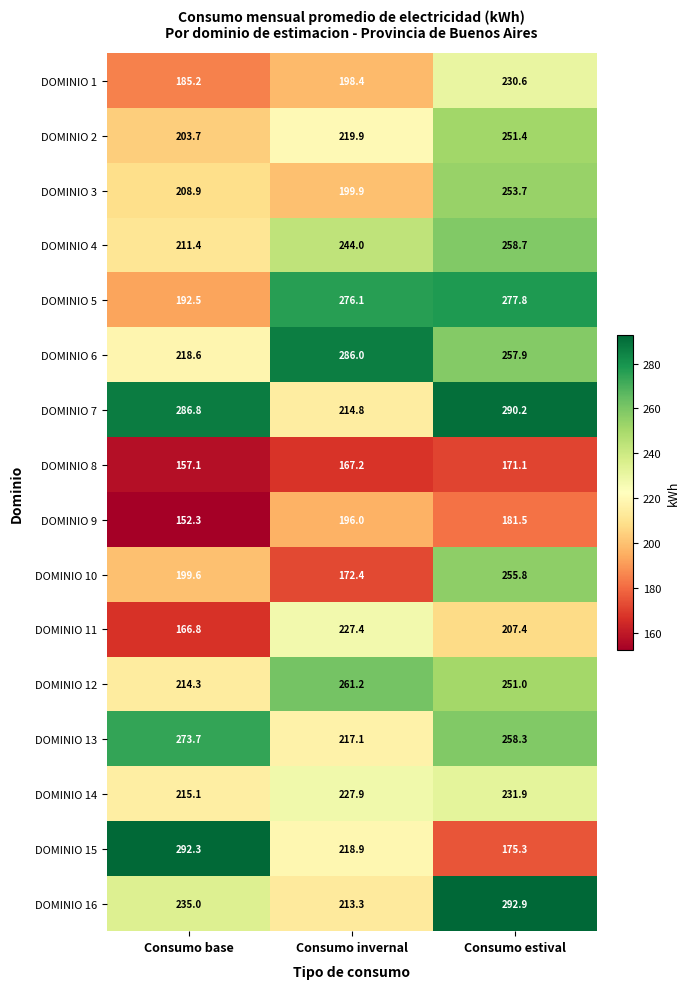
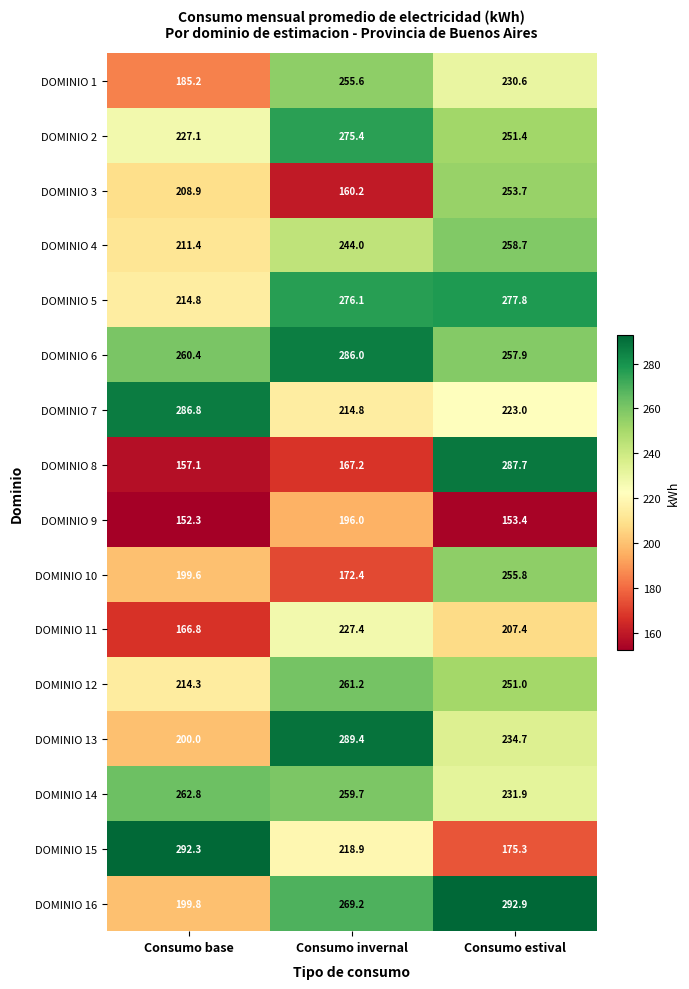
  {
    "DOMINIO 1": {
      "Consumo base": 185.2,
-     "Consumo invernal": 198.4,
+     "Consumo invernal": 255.6,
      "Consumo estival": 230.6
    },
    "DOMINIO 2": {
-     "Consumo base": 203.7,
-     "Consumo invernal": 219.9,
+     "Consumo base": 227.1,
+     "Consumo invernal": 275.4,
      "Consumo estival": 251.4
    },
    "DOMINIO 3": {
      "Consumo base": 208.9,
-     "Consumo invernal": 199.9,
+     "Consumo invernal": 160.2,
      "Consumo estival": 253.7
    },
    "DOMINIO 4": {
      "Consumo base": 211.4,
      "Consumo invernal": 244.0,
      "Consumo estival": 258.7
    },
    "DOMINIO 5": {
-     "Consumo base": 192.5,
+     "Consumo base": 214.8,
      "Consumo invernal": 276.1,
      "Consumo estival": 277.8
    },
    "DOMINIO 6": {
-     "Consumo base": 218.6,
+     "Consumo base": 260.4,
      "Consumo invernal": 286.0,
      "Consumo estival": 257.9
    },
    "DOMINIO 7": {
      "Consumo base": 286.8,
      "Consumo invernal": 214.8,
-     "Consumo estival": 290.2
+     "Consumo estival": 223.0
    },
    "DOMINIO 8": {
      "Consumo base": 157.1,
      "Consumo invernal": 167.2,
-     "Consumo estival": 171.1
+     "Consumo estival": 287.7
    },
    "DOMINIO 9": {
      "Consumo base": 152.3,
      "Consumo invernal": 196.0,
-     "Consumo estival": 181.5
+     "Consumo estival": 153.4
    },
    "DOMINIO 10": {
      "Consumo base": 199.6,
      "Consumo invernal": 172.4,
      "Consumo estival": 255.8
    },
    "DOMINIO 11": {
      "Consumo base": 166.8,
      "Consumo invernal": 227.4,
      "Consumo estival": 207.4
    },
    "DOMINIO 12": {
      "Consumo base": 214.3,
      "Consumo invernal": 261.2,
      "Consumo estival": 251.0
    },
    "DOMINIO 13": {
-     "Consumo base": 273.7,
-     "Consumo invernal": 217.1,
-     "Consumo estival": 258.3
+     "Consumo base": 200.0,
+     "Consumo invernal": 289.4,
+     "Consumo estival": 234.7
    },
    "DOMINIO 14": {
-     "Consumo base": 215.1,
-     "Consumo invernal": 227.9,
+     "Consumo base": 262.8,
+     "Consumo invernal": 259.7,
      "Consumo estival": 231.9
    },
    "DOMINIO 15": {
      "Consumo base": 292.3,
      "Consumo invernal": 218.9,
      "Consumo estival": 175.3
    },
    "DOMINIO 16": {
-     "Consumo base": 235.0,
-     "Consumo invernal": 213.3,
+     "Consumo base": 199.8,
+     "Consumo invernal": 269.2,
      "Consumo estival": 292.9
    }
  }
